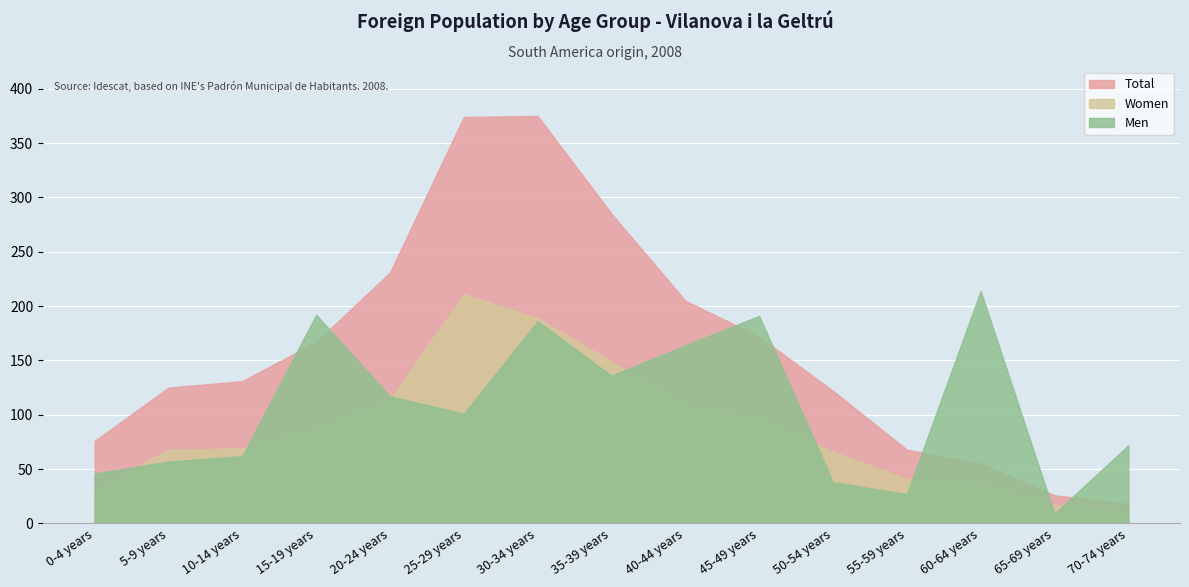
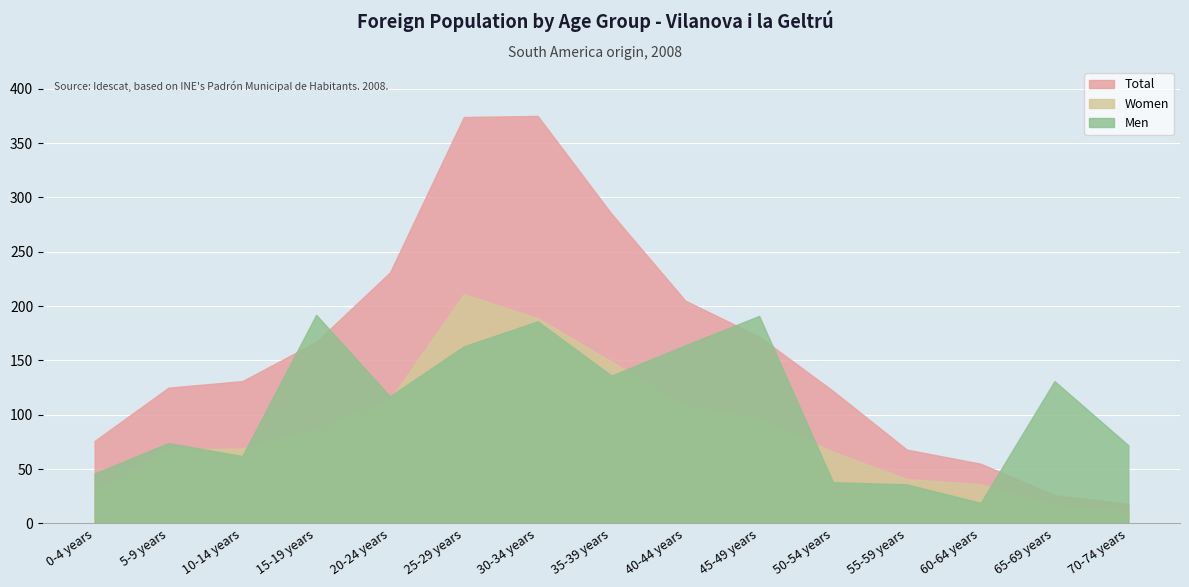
  {
    "Men": {
      "0-4 years": 46,
-     "5-9 years": 57,
+     "5-9 years": 74,
      "10-14 years": 62,
      "15-19 years": 192,
      "20-24 years": 117,
-     "25-29 years": 101,
+     "25-29 years": 163,
      "30-34 years": 186,
      "35-39 years": 136,
      "40-44 years": 164,
      "45-49 years": 191,
      "50-54 years": 38,
-     "55-59 years": 27,
-     "60-64 years": 214,
-     "65-69 years": 9,
+     "55-59 years": 36,
+     "60-64 years": 19,
+     "65-69 years": 131,
      "70-74 years": 72
    }
  }
